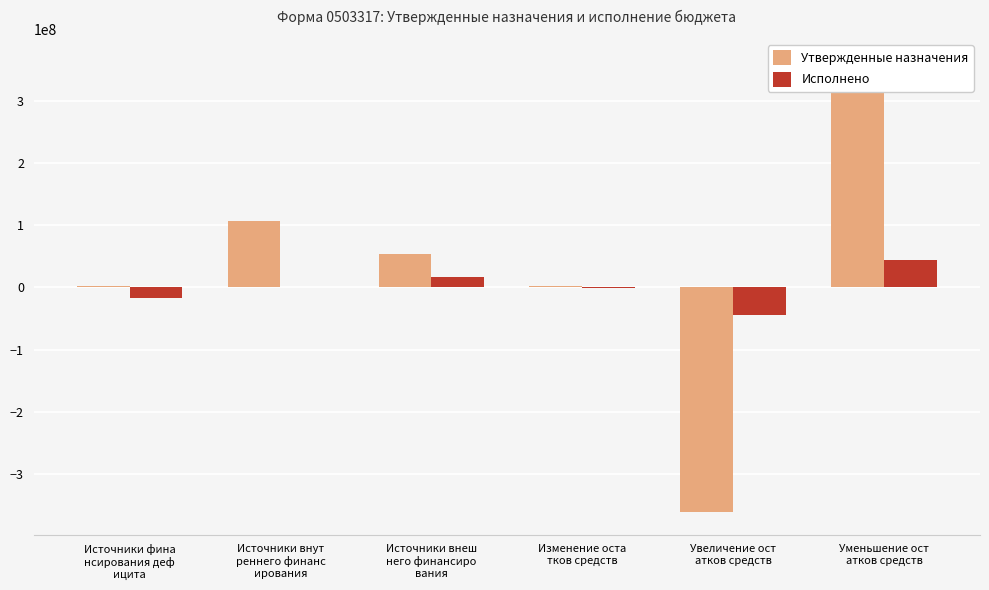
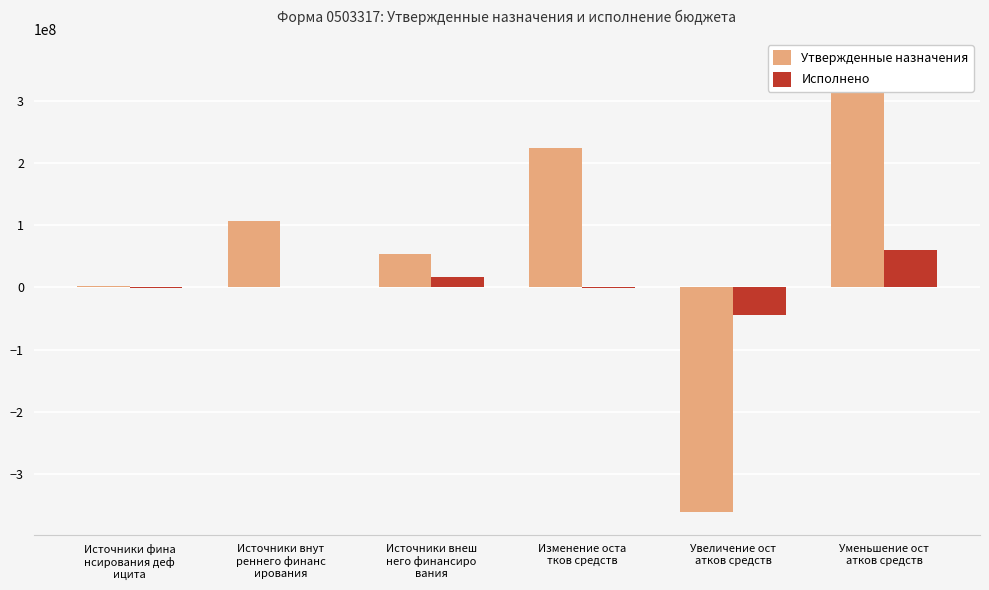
  {
    "Утвержденные назначения": {
      "Источники внут реннего финанс ирования": 110000000,
      "Источники внеш него финансиро вания": 50000000,
-     "Изменение оста тков средств": 0,
+     "Изменение оста тков средств": 220000000,
      "Увеличение ост атков средств": -360000000
    },
    "Исполнено": {
-     "Источники фина нсирования деф ицита": -20000000,
+     "Источники фина нсирования деф ицита": 0,
      "Источники внут реннего финанс ирования": 0,
      "Источники внеш него финансиро вания": 20000000,
      "Увеличение ост атков средств": -40000000,
-     "Уменьшение ост атков средств": 40000000
+     "Уменьшение ост атков средств": 60000000
    }
  }
